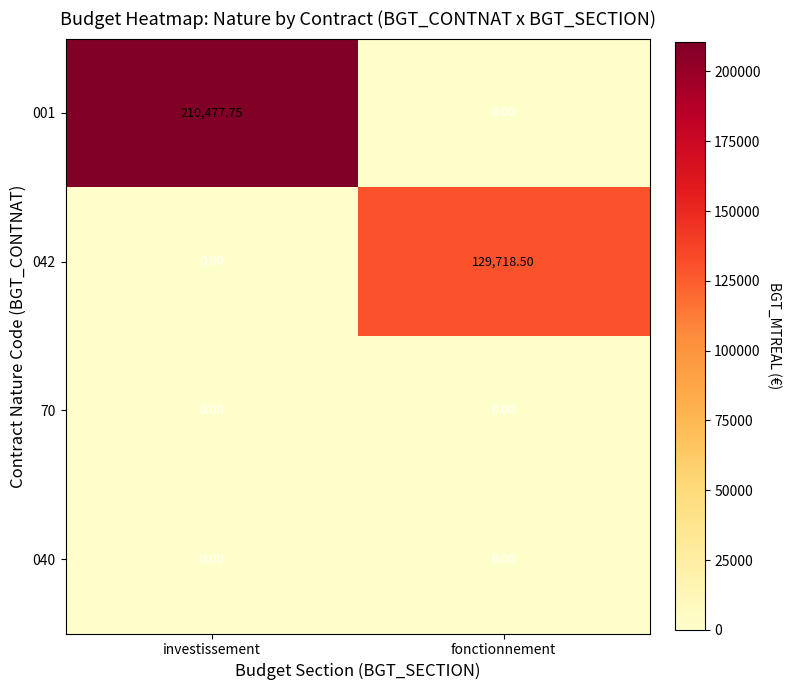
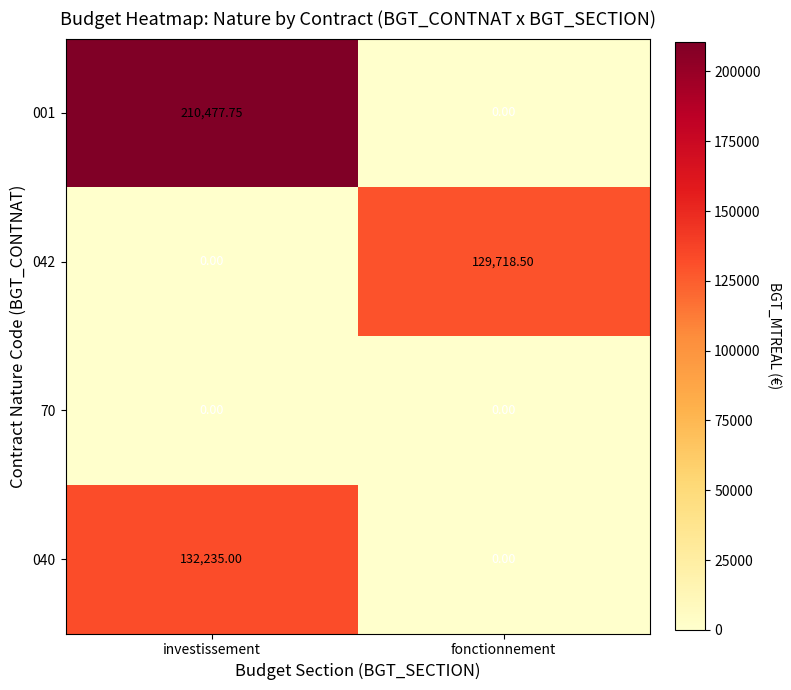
  {
    "001": {
      "investissement": "210,477.75",
      "fonctionnement": "0.00"
    },
    "042": {
      "investissement": "0.00",
      "fonctionnement": "129,718.50"
    },
    "70": {
      "investissement": "0.00",
      "fonctionnement": "0.00"
    },
    "040": {
-     "investissement": "0.00",
+     "investissement": "132,235.00",
      "fonctionnement": "0.00"
    }
  }
